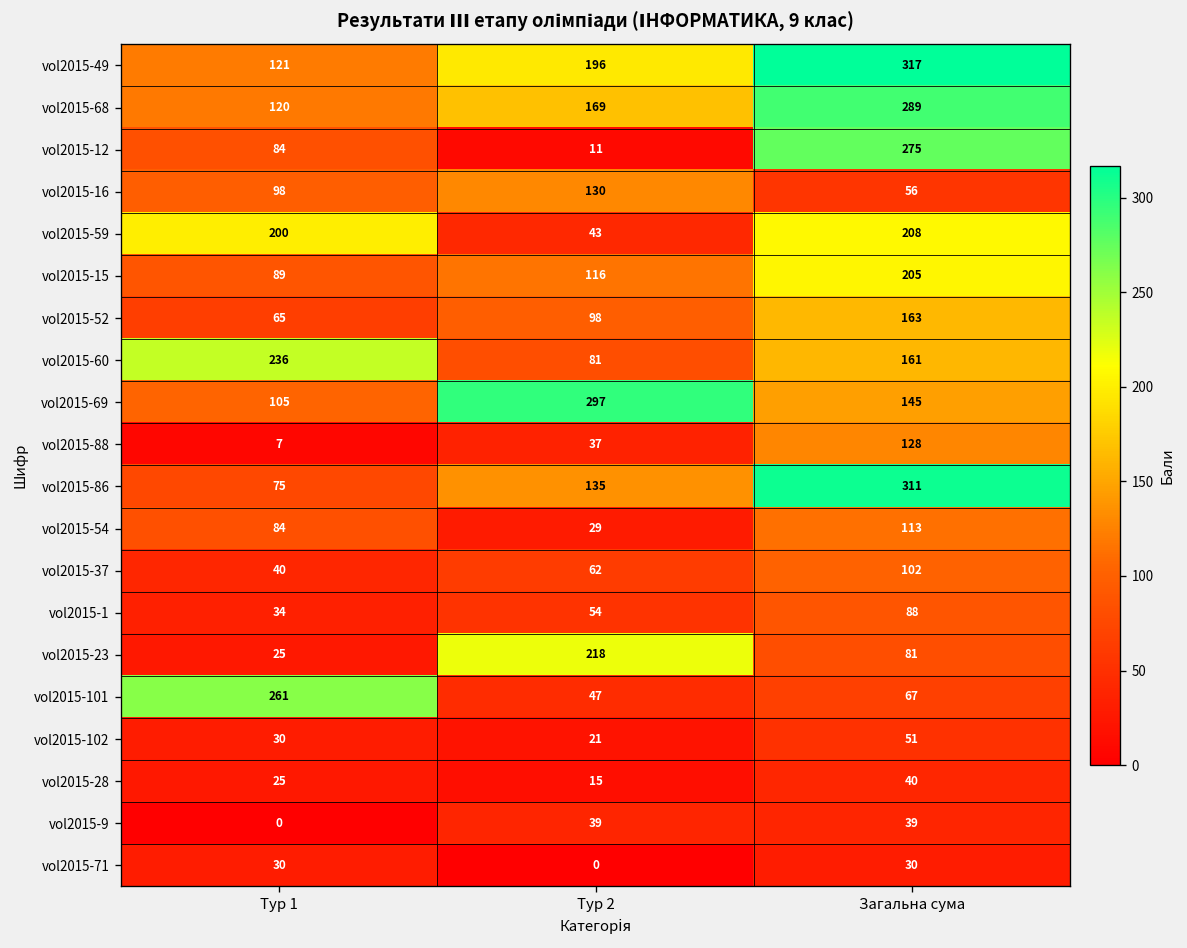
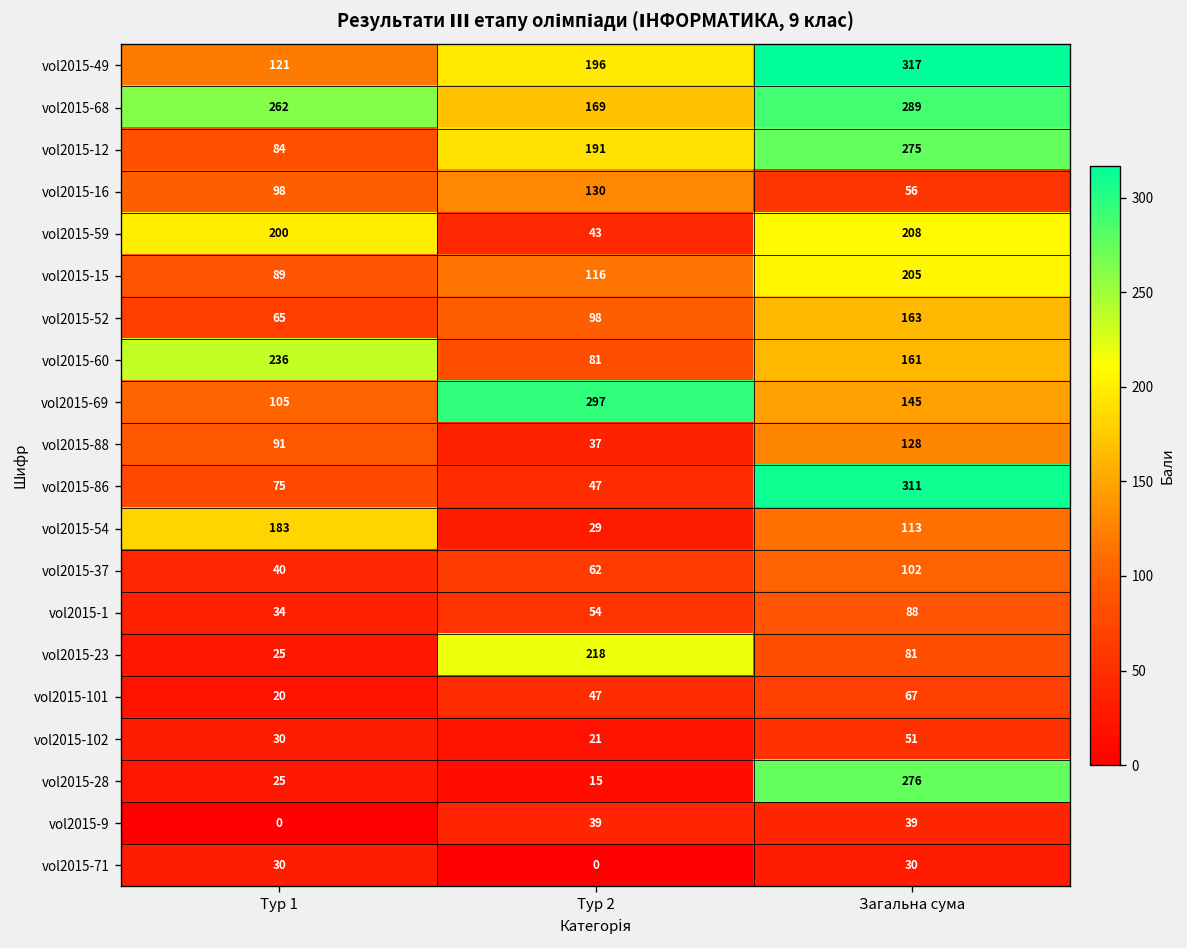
  {
    "vol2015-49": {
      "Тур 1": 121,
      "Тур 2": 196,
      "Загальна сума": 317
    },
    "vol2015-68": {
-     "Тур 1": 120,
+     "Тур 1": 262,
      "Тур 2": 169,
      "Загальна сума": 289
    },
    "vol2015-12": {
      "Тур 1": 84,
-     "Тур 2": 11,
+     "Тур 2": 191,
      "Загальна сума": 275
    },
    "vol2015-16": {
      "Тур 1": 98,
      "Тур 2": 130,
      "Загальна сума": 56
    },
    "vol2015-59": {
      "Тур 1": 200,
      "Тур 2": 43,
      "Загальна сума": 208
    },
    "vol2015-15": {
      "Тур 1": 89,
      "Тур 2": 116,
      "Загальна сума": 205
    },
    "vol2015-52": {
      "Тур 1": 65,
      "Тур 2": 98,
      "Загальна сума": 163
    },
    "vol2015-60": {
      "Тур 1": 236,
      "Тур 2": 81,
      "Загальна сума": 161
    },
    "vol2015-69": {
      "Тур 1": 105,
      "Тур 2": 297,
      "Загальна сума": 145
    },
    "vol2015-88": {
-     "Тур 1": 7,
+     "Тур 1": 91,
      "Тур 2": 37,
      "Загальна сума": 128
    },
    "vol2015-86": {
      "Тур 1": 75,
-     "Тур 2": 135,
+     "Тур 2": 47,
      "Загальна сума": 311
    },
    "vol2015-54": {
-     "Тур 1": 84,
+     "Тур 1": 183,
      "Тур 2": 29,
      "Загальна сума": 113
    },
    "vol2015-37": {
      "Тур 1": 40,
      "Тур 2": 62,
      "Загальна сума": 102
    },
    "vol2015-1": {
      "Тур 1": 34,
      "Тур 2": 54,
      "Загальна сума": 88
    },
    "vol2015-23": {
      "Тур 1": 25,
      "Тур 2": 218,
      "Загальна сума": 81
    },
    "vol2015-101": {
-     "Тур 1": 261,
+     "Тур 1": 20,
      "Тур 2": 47,
      "Загальна сума": 67
    },
    "vol2015-102": {
      "Тур 1": 30,
      "Тур 2": 21,
      "Загальна сума": 51
    },
    "vol2015-28": {
      "Тур 1": 25,
      "Тур 2": 15,
-     "Загальна сума": 40
+     "Загальна сума": 276
    },
    "vol2015-9": {
      "Тур 1": 0,
      "Тур 2": 39,
      "Загальна сума": 39
    },
    "vol2015-71": {
      "Тур 1": 30,
      "Тур 2": 0,
      "Загальна сума": 30
    }
  }
